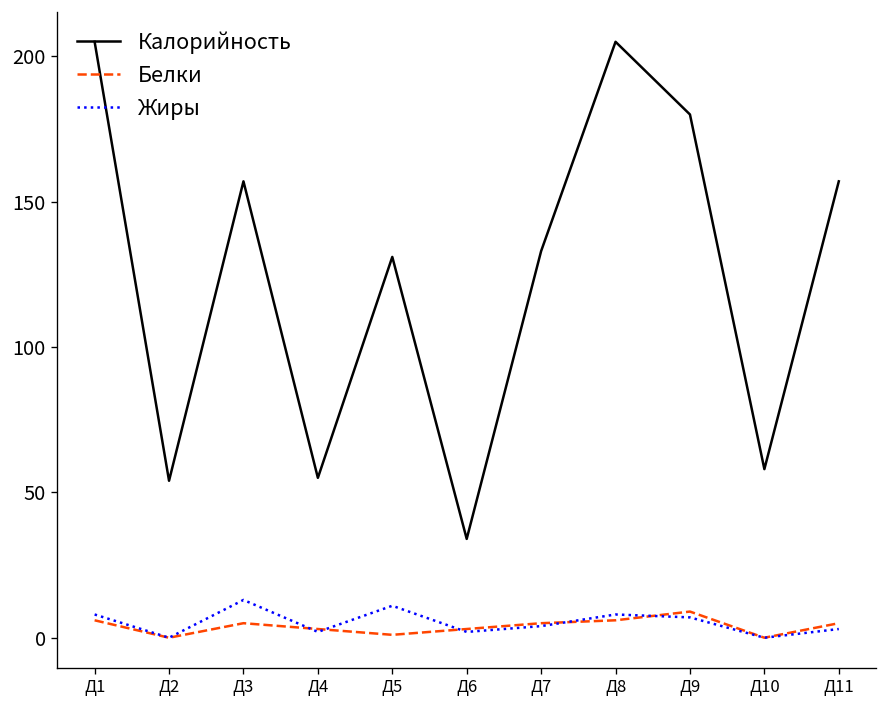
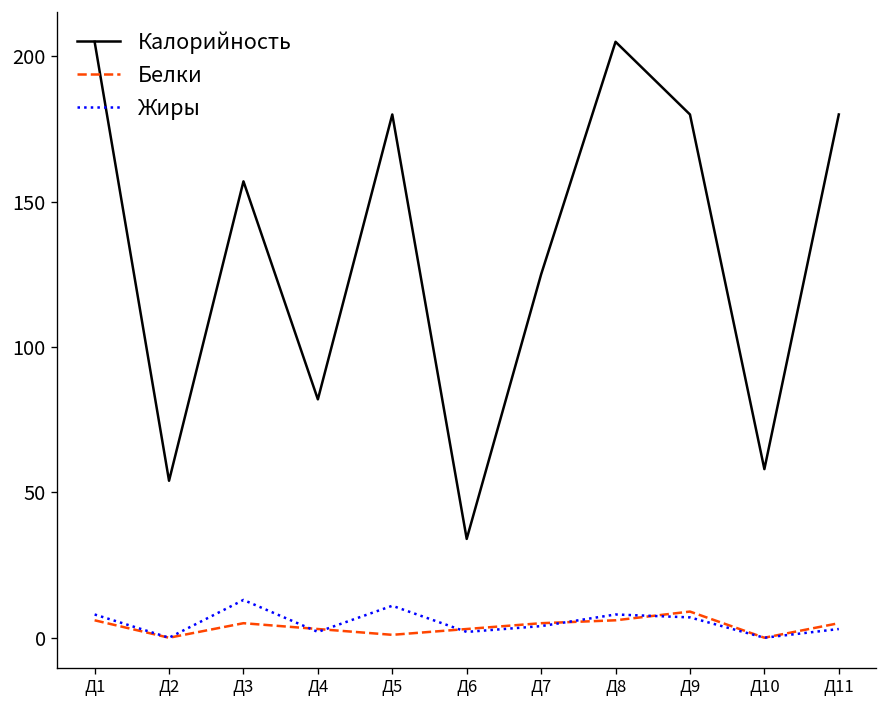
  {
    "Калорийность": {
      "Д1": 205,
      "Д2": 54,
      "Д3": 157,
-     "Д4": 55,
-     "Д5": 131,
+     "Д4": 82,
+     "Д5": 180,
      "Д6": 34,
-     "Д7": 133,
+     "Д7": 125,
      "Д8": 205,
      "Д9": 180,
      "Д10": 58,
-     "Д11": 157
+     "Д11": 180
    },
    "Белки": {
      "Д1": 6,
      "Д3": 5,
      "Д5": 1,
      "Д8": 6,
      "Д9": 9,
      "Д11": 5
    },
    "Жиры": {
      "Д1": 8,
      "Д3": 13,
      "Д5": 11,
      "Д8": 8,
      "Д9": 7,
      "Д11": 3
    }
  }
